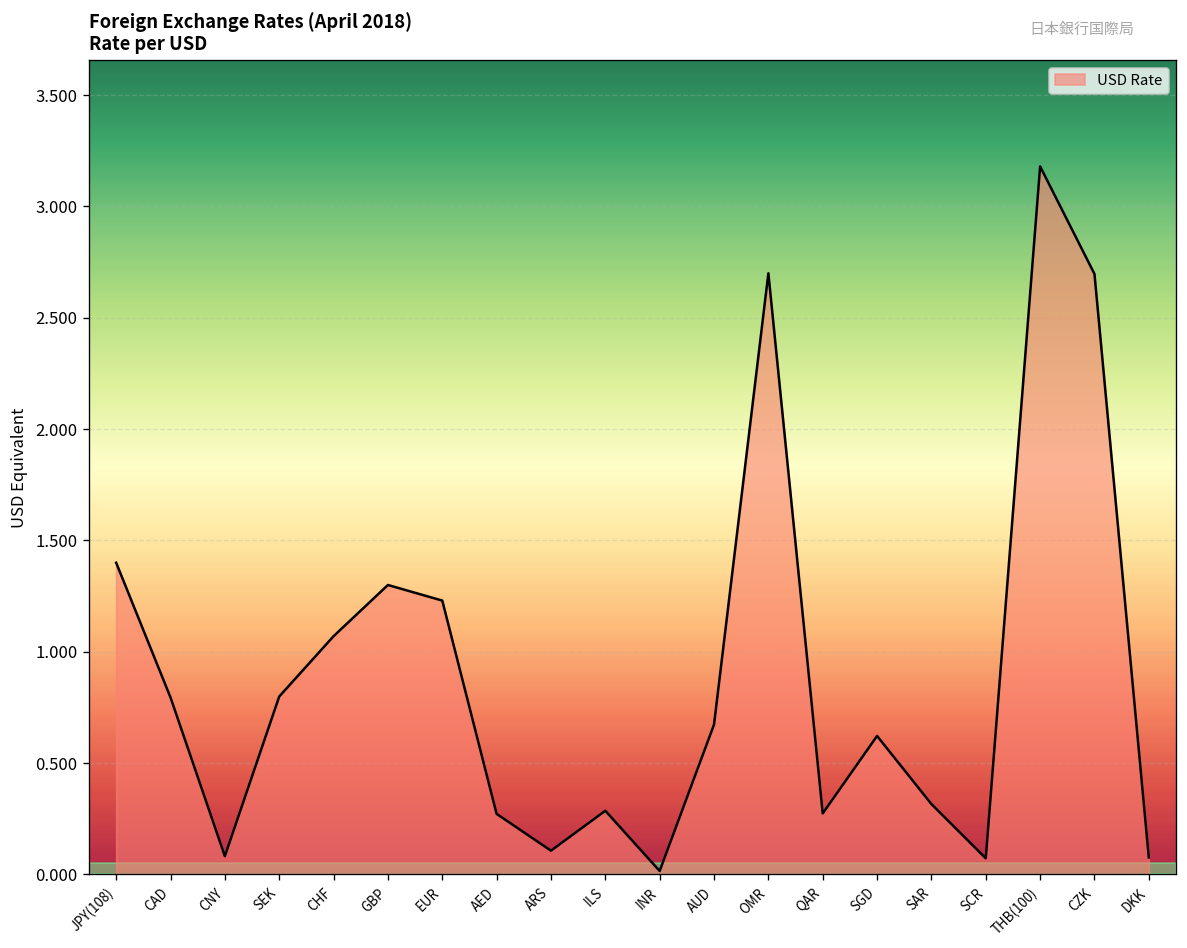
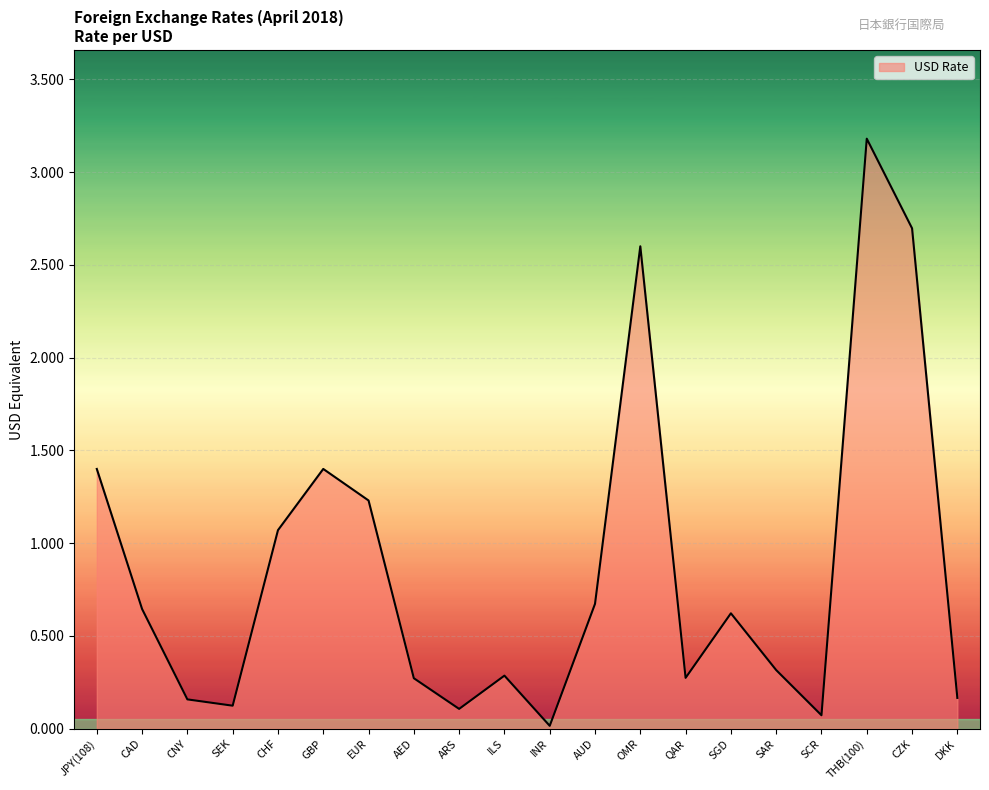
  {
    "JPY(108)": 1.40,
-   "CAD": 0.80,
-   "CNY": 0.08,
-   "SEK": 0.80,
+   "CAD": 0.65,
+   "CNY": 0.16,
+   "SEK": 0.12,
    "CHF": 1.07,
-   "GBP": 1.3,
+   "GBP": 1.4,
    "EUR": 1.23,
    "AED": 0.27,
    "ARS": 0.11,
    "ILS": 0.29,
    "AUD": 0.67,
-   "OMR": 2.7,
+   "OMR": 2.6,
    "QAR": 0.27,
    "SGD": 0.62,
    "SAR": 0.32,
    "SCR": 0.07,
    "THB(100)": 3.18,
    "CZK": 2.70,
-   "DKK": 0.08
+   "DKK": 0.17
  }
